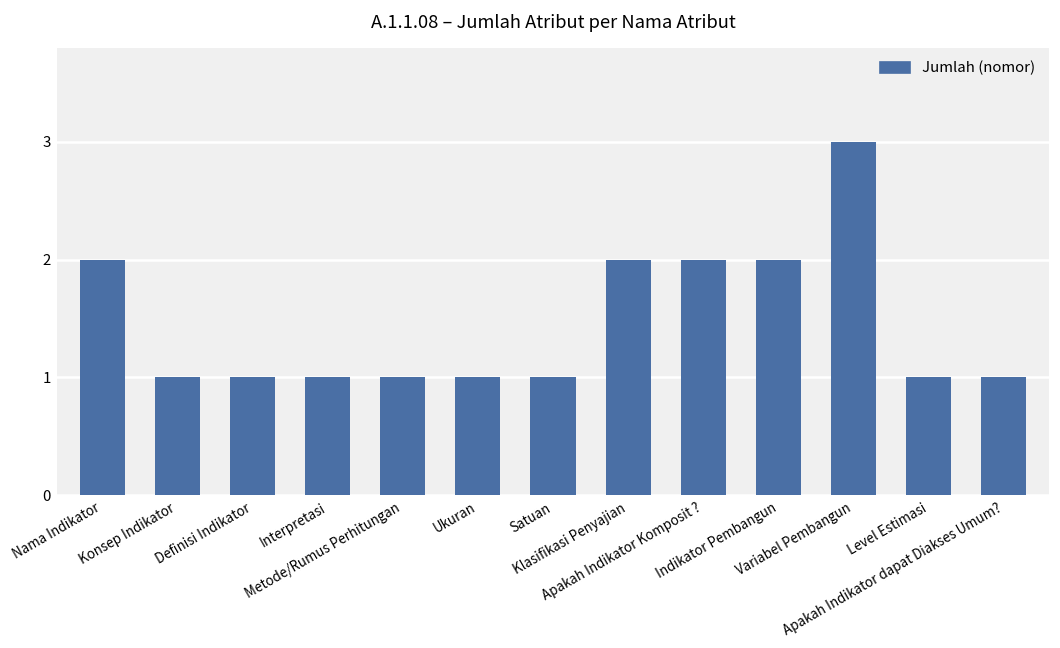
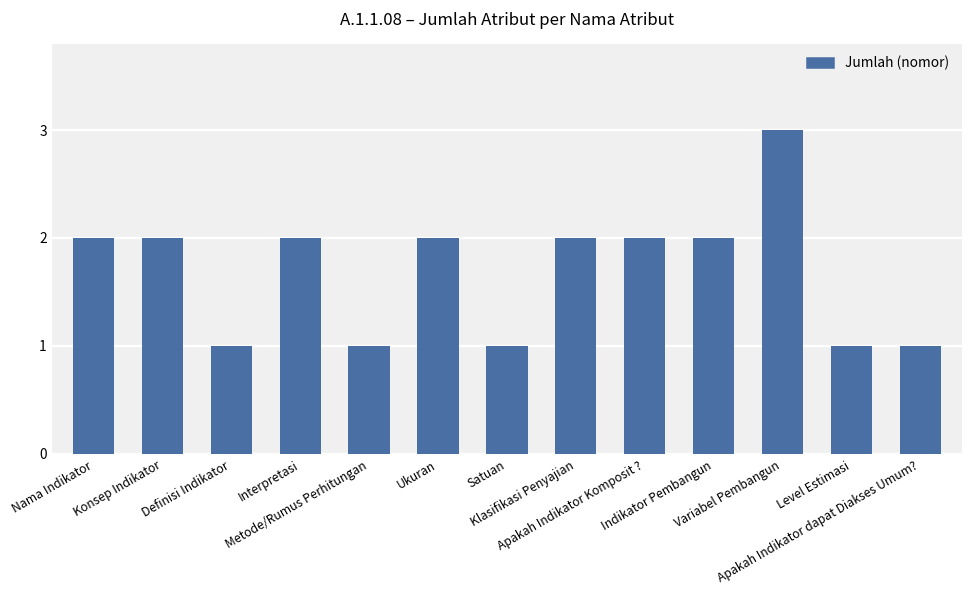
  {
    "Nama Indikator": 2,
-   "Konsep Indikator": 1,
+   "Konsep Indikator": 2,
    "Definisi Indikator": 1,
-   "Interpretasi": 1,
+   "Interpretasi": 2,
    "Metode/Rumus Perhitungan": 1,
-   "Ukuran": 1,
+   "Ukuran": 2,
    "Satuan": 1,
    "Klasifikasi Penyajian": 2,
    "Apakah Indikator Komposit ?": 2,
    "Indikator Pembangun": 2,
    "Variabel Pembangun": 3,
    "Level Estimasi": 1,
    "Apakah Indikator dapat Diakses Umum?": 1
  }
